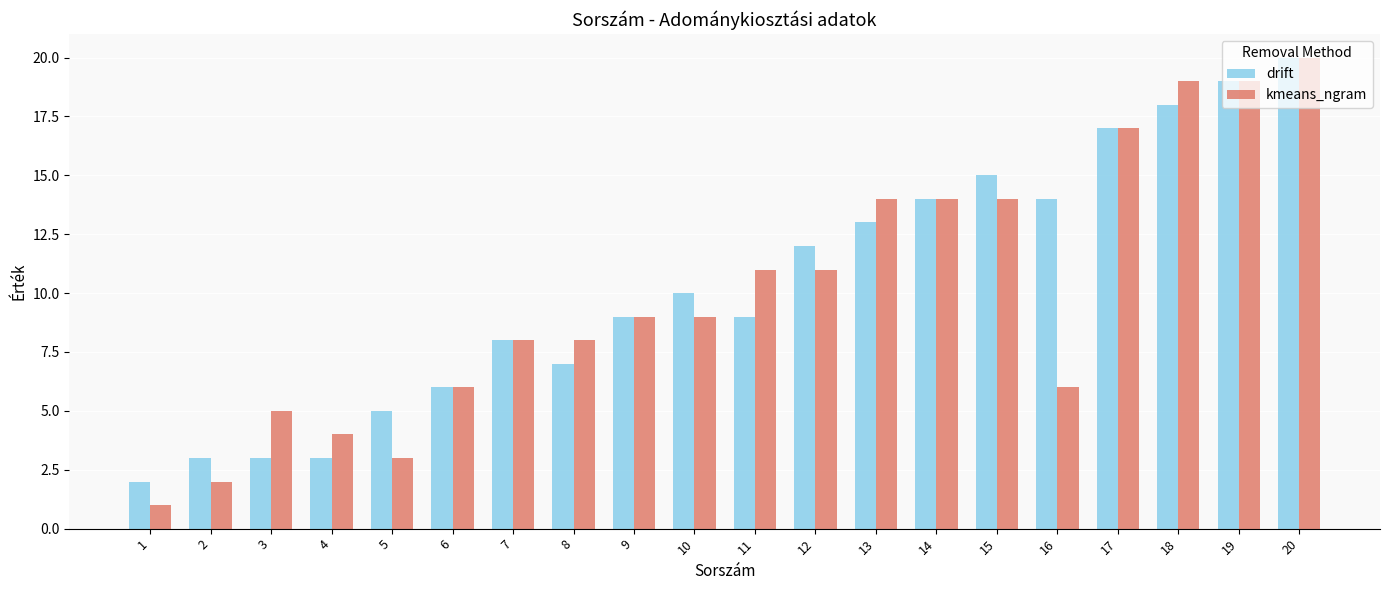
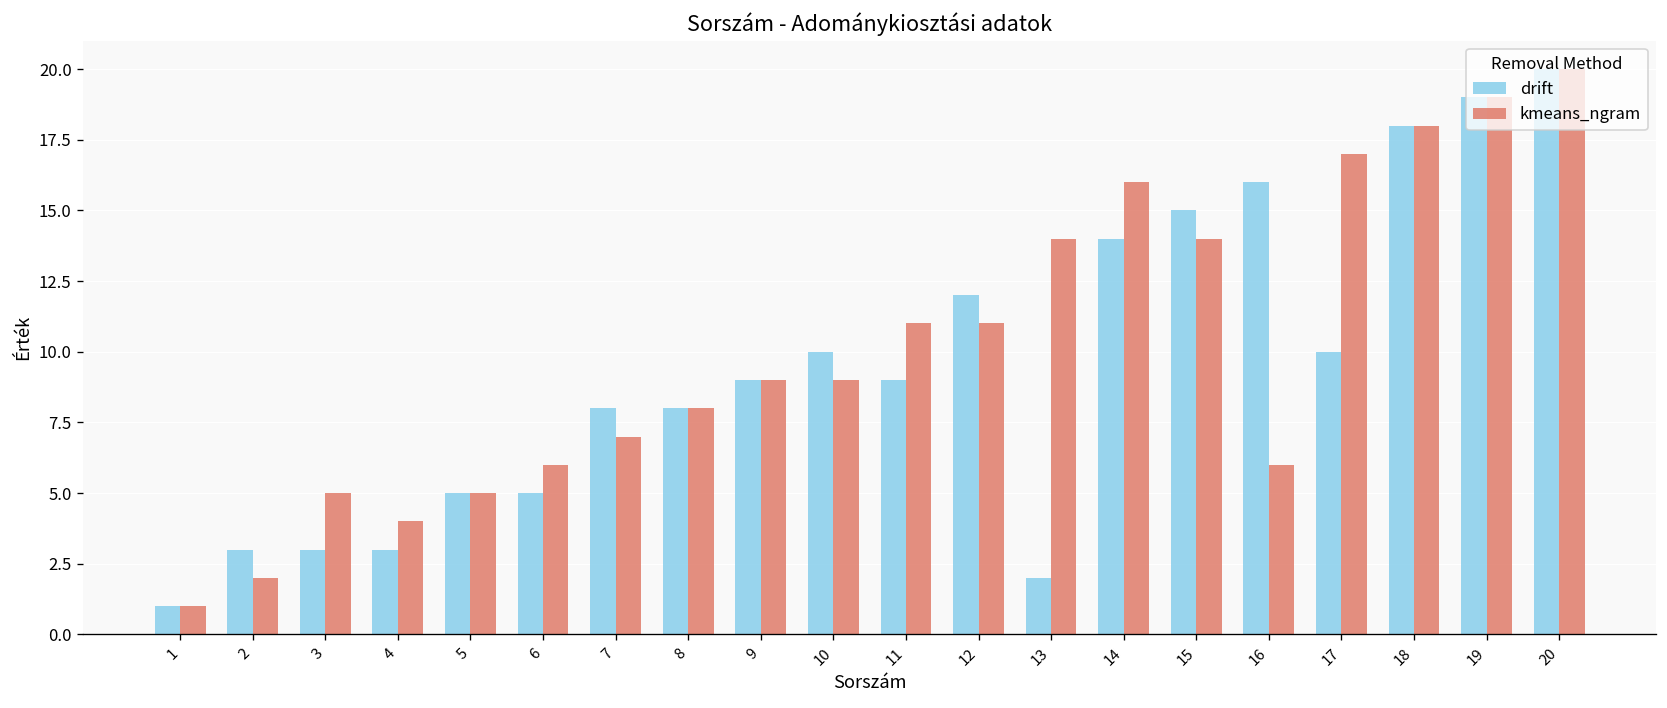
  {
    "drift": {
-     "1": 2,
+     "1": 1,
      "2": 3,
      "3": 3,
      "4": 3,
      "5": 5,
-     "6": 6,
+     "6": 5,
      "7": 8,
-     "8": 7,
+     "8": 8,
      "9": 9,
      "10": 10,
      "11": 9,
      "12": 12,
-     "13": 13,
+     "13": 2,
      "14": 14,
      "15": 15,
-     "16": 14,
-     "17": 17,
+     "16": 16,
+     "17": 10,
      "18": 18
    },
    "kmeans_ngram": {
      "1": 1,
      "2": 2,
      "3": 5,
      "4": 4,
-     "5": 3,
+     "5": 5,
      "6": 6,
-     "7": 8,
+     "7": 7,
      "8": 8,
      "9": 9,
      "10": 9,
      "11": 11,
      "12": 11,
      "13": 14,
-     "14": 14,
+     "14": 16,
      "15": 14,
      "16": 6,
      "17": 17,
-     "18": 19
+     "18": 18
    }
  }
